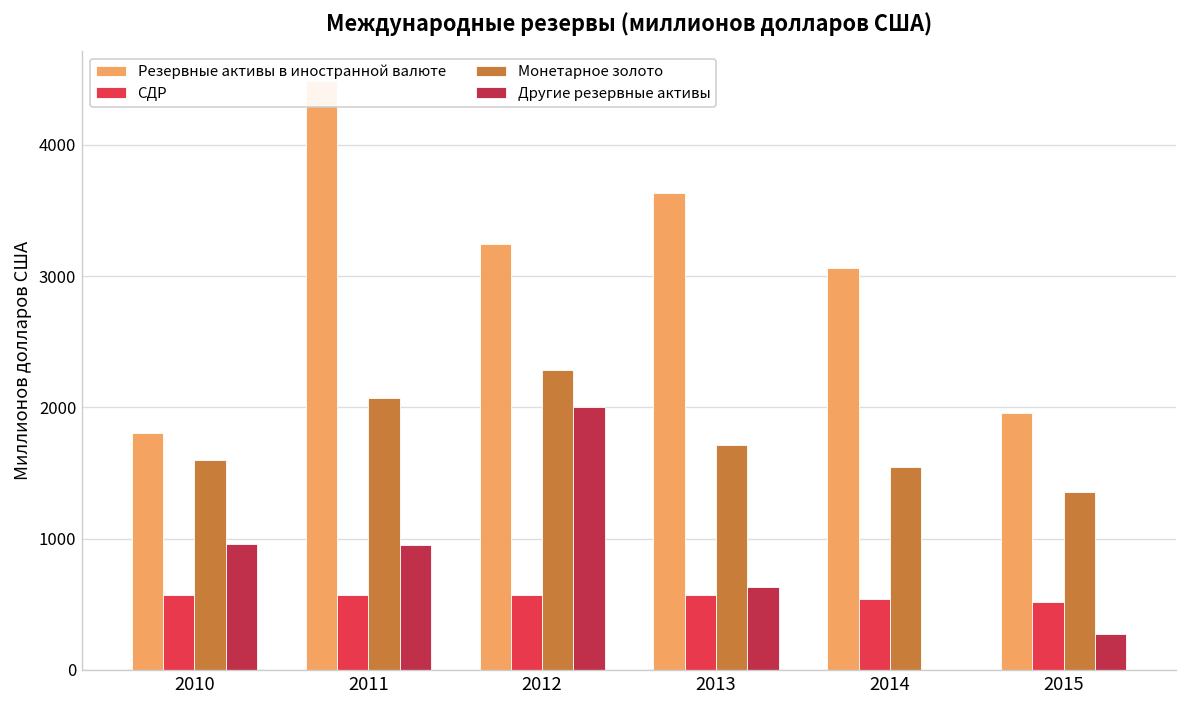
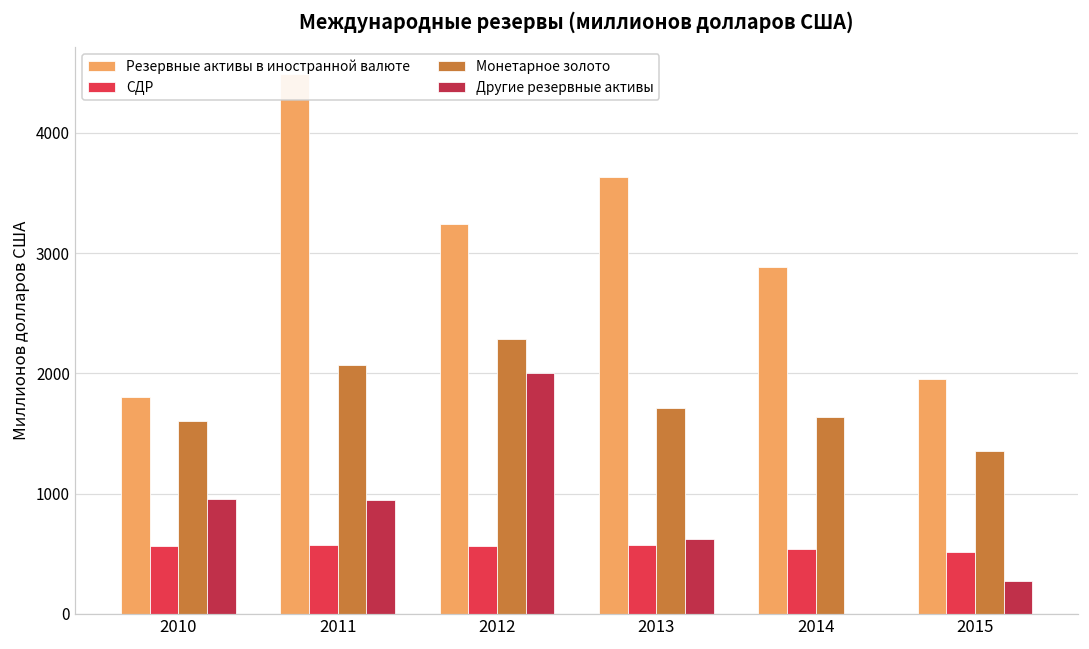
  {
    "Резервные активы в иностранной валюте": {
      "2010": 1810,
      "2012": 3240,
      "2013": 3630,
-     "2014": 3060,
+     "2014": 2880,
      "2015": 1950
    },
    "Монетарное золото": {
      "2010": 1600,
      "2011": 2070,
      "2012": 2290,
      "2013": 1710,
-     "2014": 1550,
+     "2014": 1640,
      "2015": 1350
    }
  }
